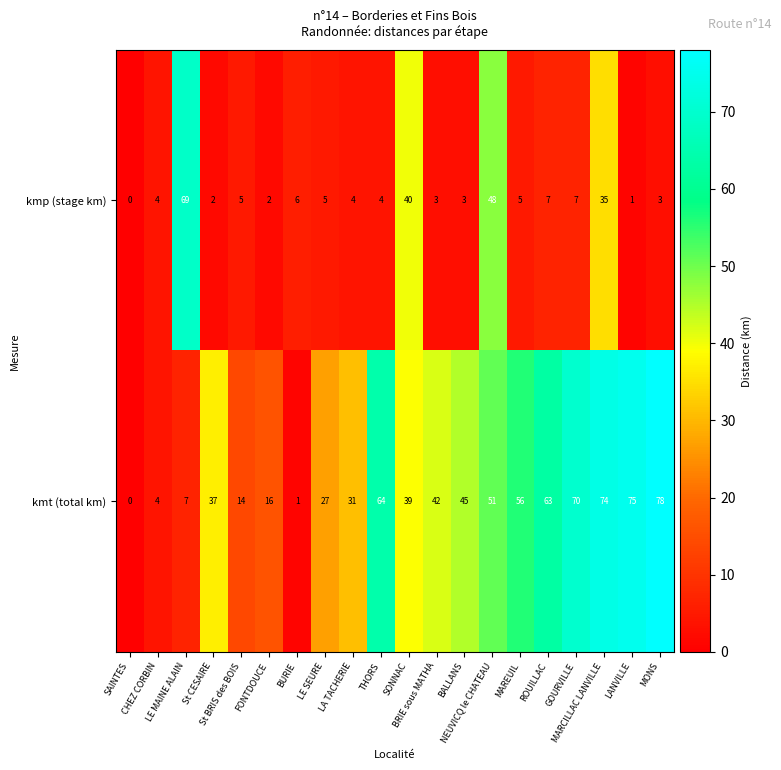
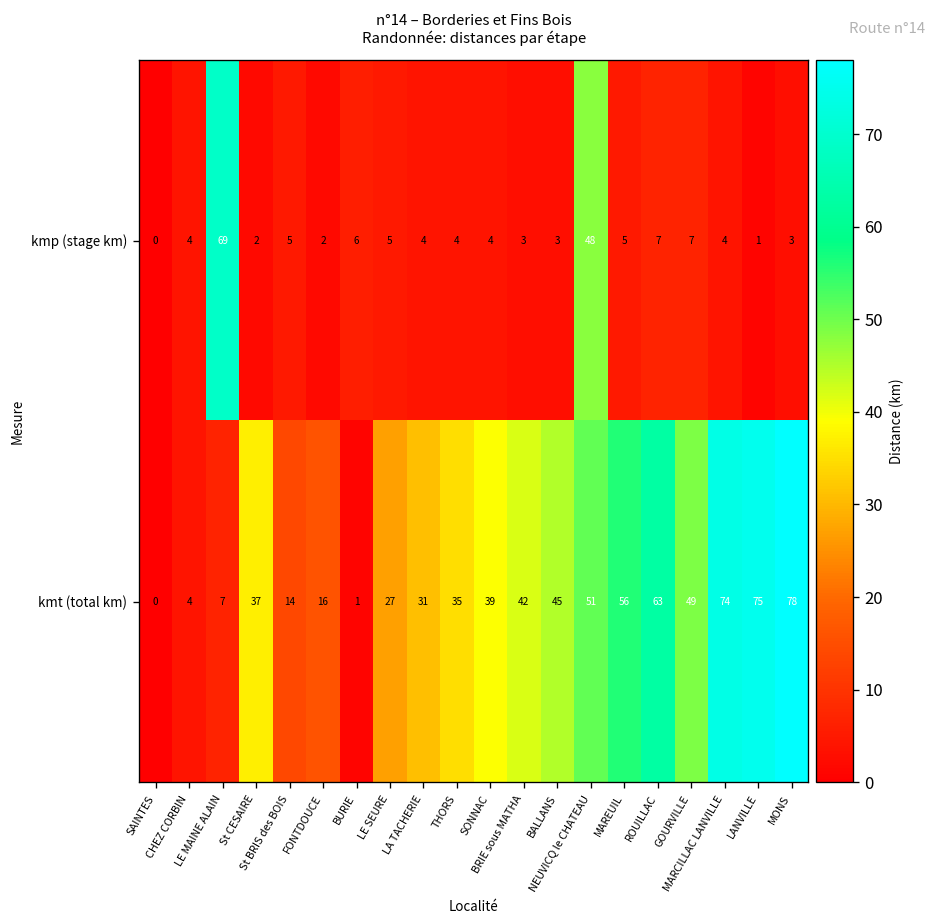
  {
    "kmp (stage km)": {
      "SAINTES": 0,
      "CHEZ CORBIN": 4,
      "LE MAINE ALAIN": 69,
      "St CESAIRE": 2,
      "St BRIS des BOIS": 5,
      "FONTDOUCE": 2,
      "BURIE": 6,
      "LE SEURE": 5,
      "LA TACHERIE": 4,
      "THORS": 4,
-     "SONNAC": 40,
+     "SONNAC": 4,
      "BRIE sous MATHA": 3,
      "BALLANS": 3,
      "NEUVICQ le CHATEAU": 48,
      "MAREUIL": 5,
      "ROUILLAC": 7,
      "GOURVILLE": 7,
-     "MARCILLAC LANVILLE": 35,
+     "MARCILLAC LANVILLE": 4,
      "LANVILLE": 1,
      "MONS": 3
    },
    "kmt (total km)": {
      "SAINTES": 0,
      "CHEZ CORBIN": 4,
      "LE MAINE ALAIN": 7,
      "St CESAIRE": 37,
      "St BRIS des BOIS": 14,
      "FONTDOUCE": 16,
      "BURIE": 1,
      "LE SEURE": 27,
      "LA TACHERIE": 31,
-     "THORS": 64,
+     "THORS": 35,
      "SONNAC": 39,
      "BRIE sous MATHA": 42,
      "BALLANS": 45,
      "NEUVICQ le CHATEAU": 51,
      "MAREUIL": 56,
      "ROUILLAC": 63,
-     "GOURVILLE": 70,
+     "GOURVILLE": 49,
      "MARCILLAC LANVILLE": 74,
      "LANVILLE": 75,
      "MONS": 78
    }
  }
